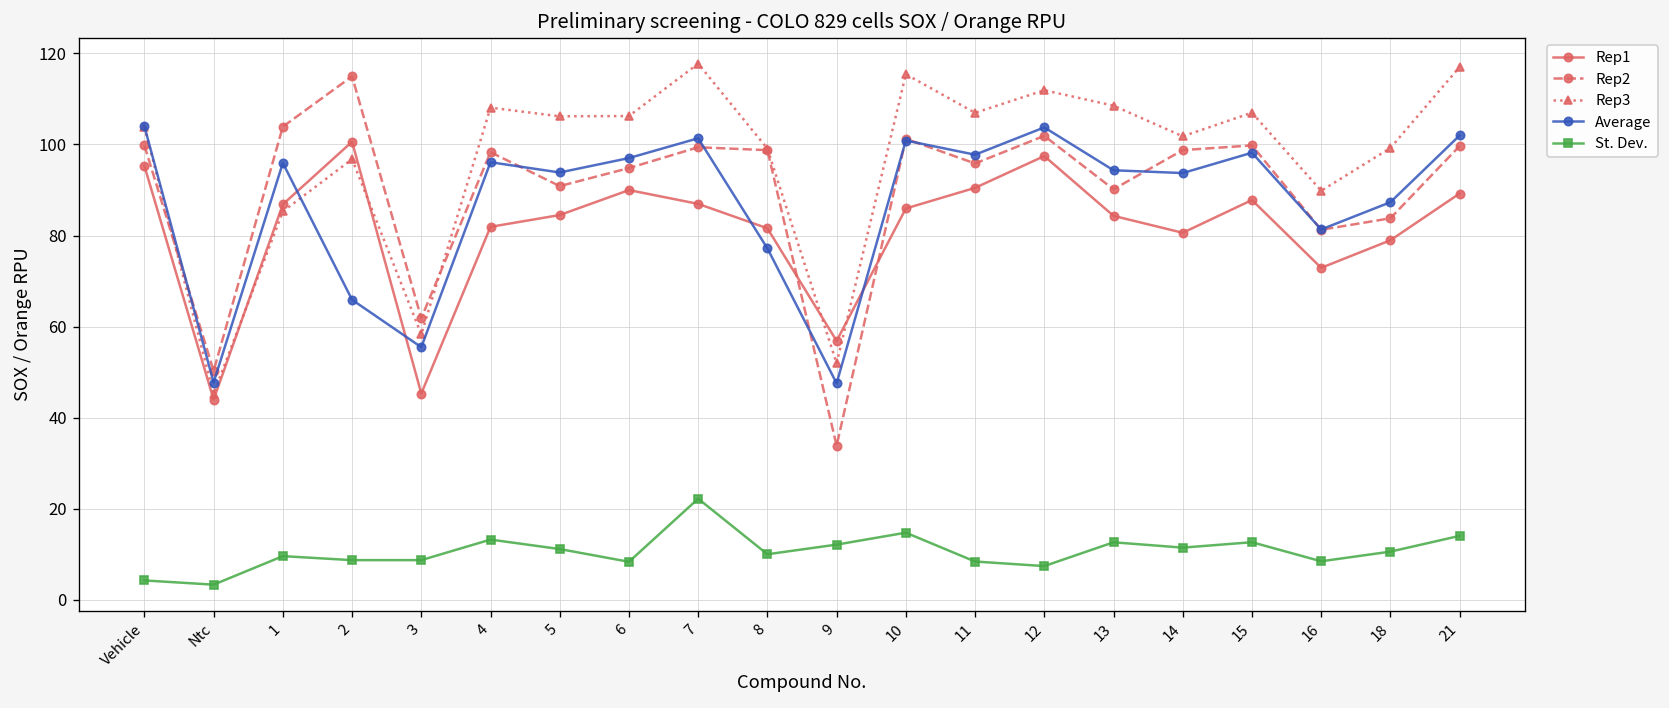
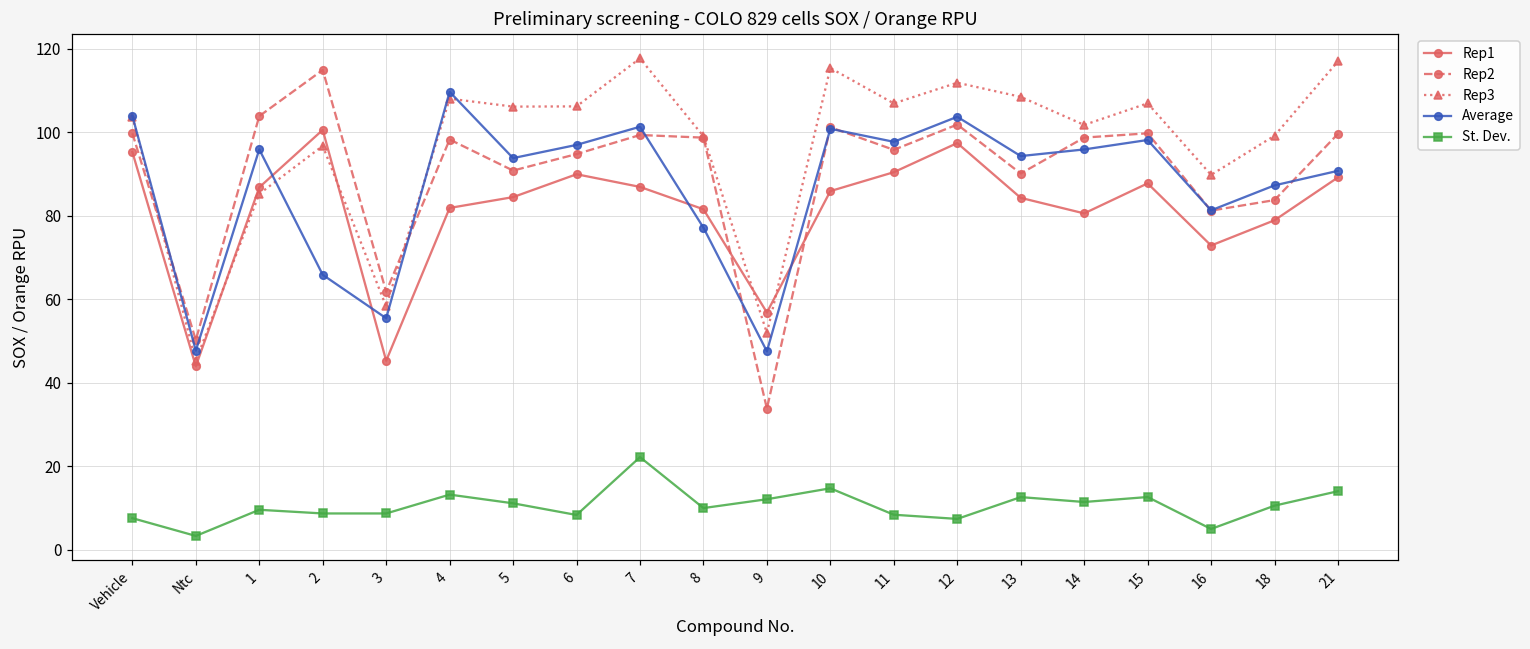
  {
    "Average": {
      "Ntc": 48,
      "1": 96,
      "2": 66,
      "3": 55,
-     "4": 96,
+     "4": 110,
      "5": 94,
      "6": 97,
      "7": 101,
      "8": 77,
      "9": 48,
      "11": 98,
      "12": 104,
      "13": 94,
-     "14": 94,
+     "14": 96,
      "15": 98,
      "18": 87,
-     "21": 102
+     "21": 91
    },
    "St. Dev.": {
-     "Vehicle": 4,
+     "Vehicle": 8,
      "Ntc": 3,
      "1": 10,
      "2": 9,
      "3": 9,
      "4": 13,
      "5": 11,
      "6": 8,
      "7": 22,
      "8": 10,
      "9": 12,
      "10": 15,
      "11": 8,
      "12": 7,
      "13": 13,
      "14": 11,
      "15": 13,
-     "16": 8,
+     "16": 5,
      "18": 11,
      "21": 14
    }
  }
